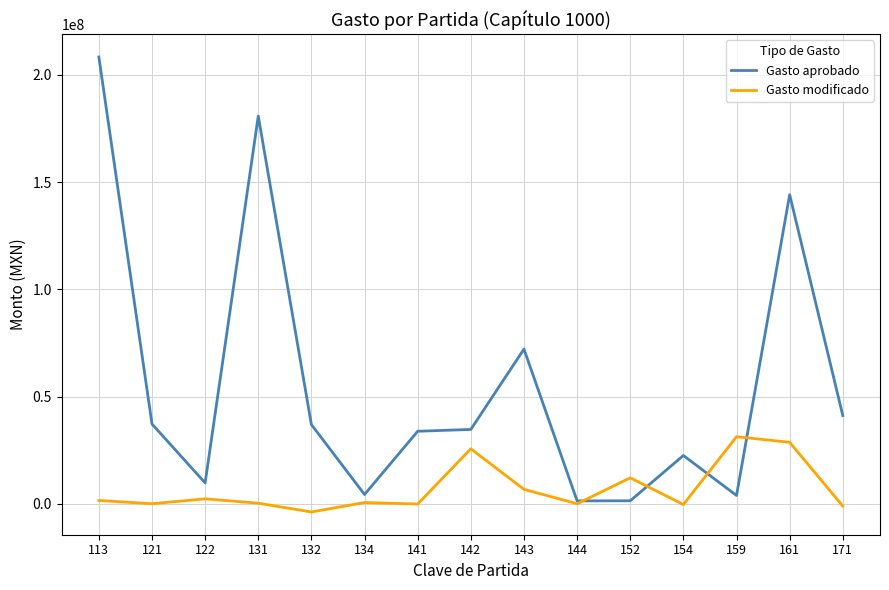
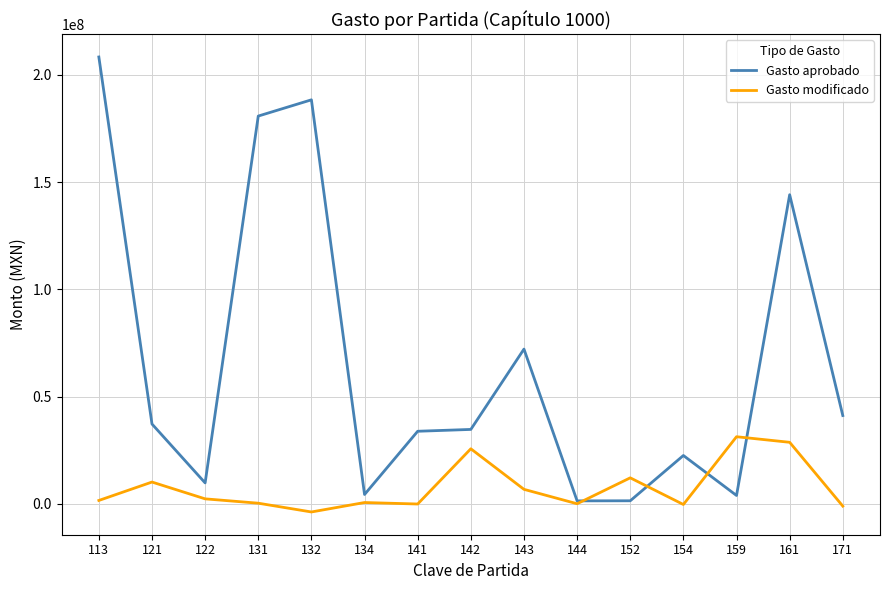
  {
    "Gasto aprobado": {
      "113": 208000000,
      "121": 37000000,
      "122": 10000000,
      "131": 181000000,
-     "132": 37000000,
+     "132": 188000000,
      "134": 4000000,
      "141": 34000000,
      "142": 35000000,
      "143": 72000000,
      "144": 1000000,
      "152": 1000000,
      "154": 23000000,
      "159": 4000000,
      "161": 144000000,
      "171": 41000000
    },
    "Gasto modificado": {
      "113": 2000000,
-     "121": 0,
+     "121": 10000000,
      "122": 2000000,
      "131": 0,
      "132": -4000000,
      "134": 1000000,
      "141": 0,
      "142": 26000000,
      "143": 7000000,
      "144": 0,
      "152": 12000000,
      "154": 0,
      "159": 31000000,
      "161": 29000000,
      "171": -1000000
    }
  }
